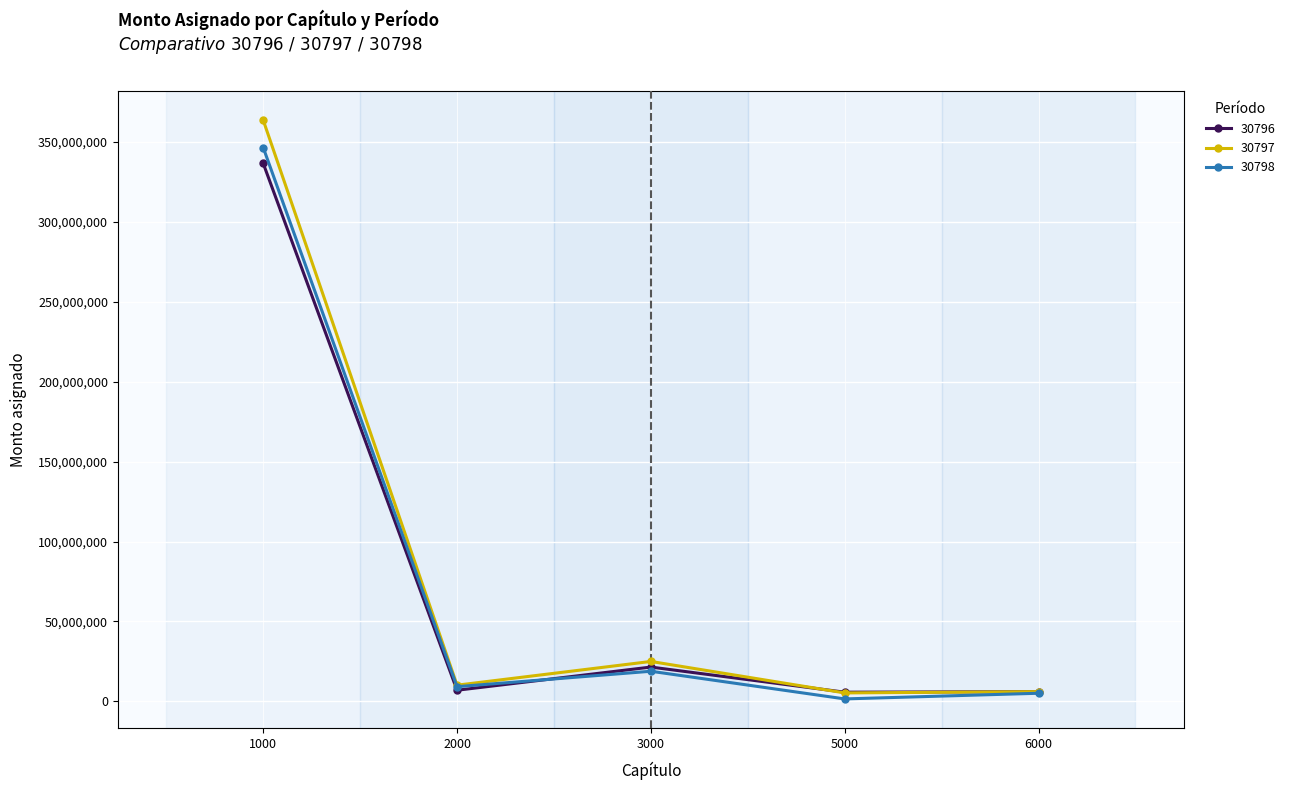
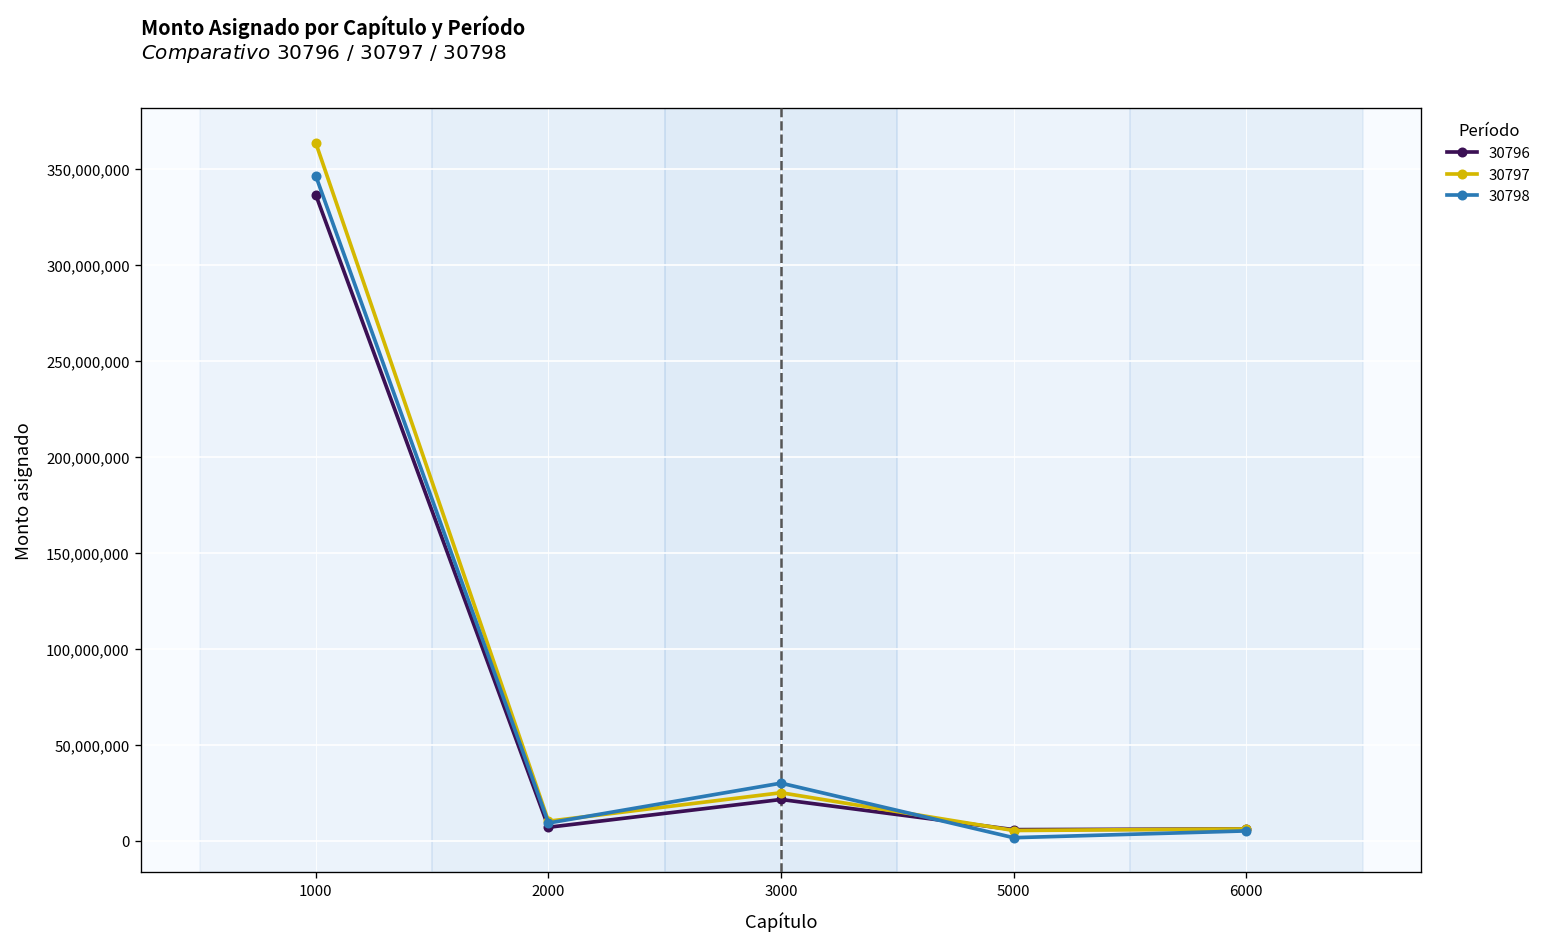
  {
    "30796": {
      "1000": "337,000,000",
      "2000": "7,000,000",
      "3000": "21,000,000"
    },
    "30797": {
      "1000": "364,000,000",
      "3000": "25,000,000"
    },
    "30798": {
      "1000": "346,000,000",
-     "3000": "19,000,000",
+     "3000": "30,000,000",
      "5000": "2,000,000"
    }
  }
